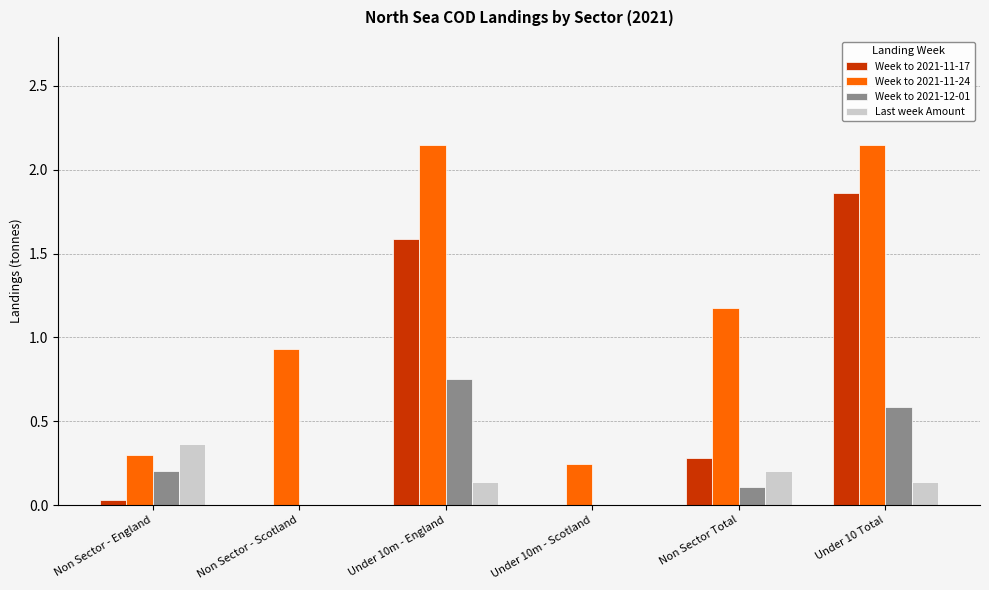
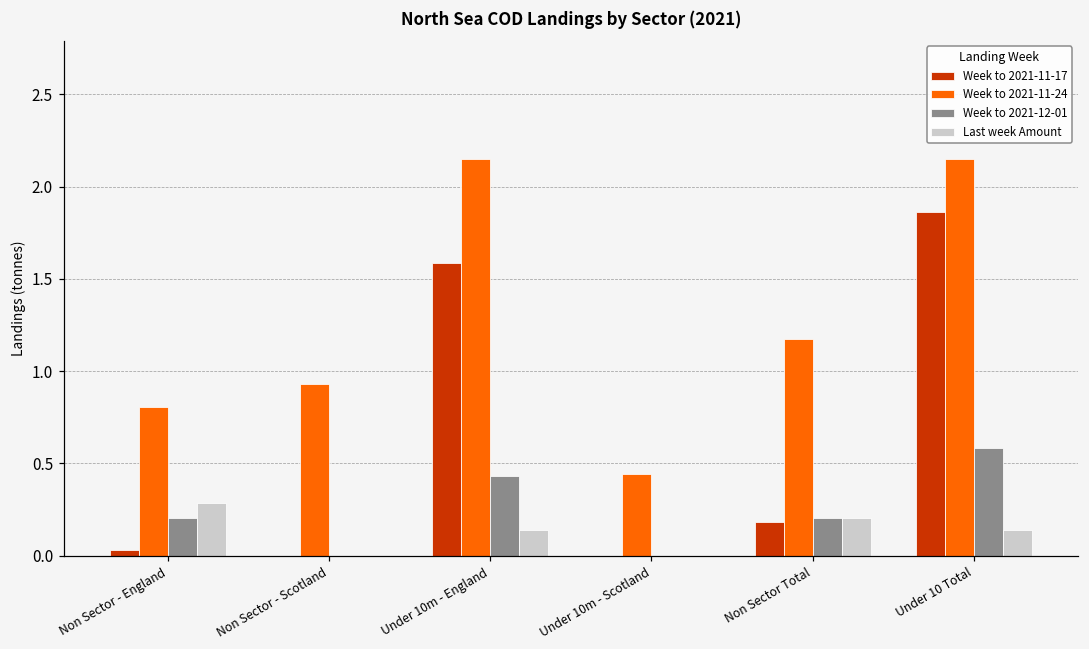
  {
    "Week to 2021-11-17": {
      "Non Sector - England": 0.03,
      "Non Sector - Scotland": 0.00,
      "Under 10m - England": 1.59,
      "Under 10m - Scotland": 0.00,
-     "Non Sector Total": 0.28,
+     "Non Sector Total": 0.18,
      "Under 10 Total": 1.86
    },
    "Week to 2021-11-24": {
-     "Non Sector - England": 0.30,
+     "Non Sector - England": 0.81,
      "Non Sector - Scotland": 0.93,
      "Under 10m - England": 2.15,
-     "Under 10m - Scotland": 0.24,
+     "Under 10m - Scotland": 0.44,
      "Non Sector Total": 1.17,
      "Under 10 Total": 2.15
    },
    "Week to 2021-12-01": {
      "Non Sector - England": 0.20,
      "Non Sector - Scotland": 0.00,
-     "Under 10m - England": 0.75,
+     "Under 10m - England": 0.43,
      "Under 10m - Scotland": 0.00,
-     "Non Sector Total": 0.11,
+     "Non Sector Total": 0.20,
      "Under 10 Total": 0.58
    },
    "Last week Amount": {
-     "Non Sector - England": 0.37,
+     "Non Sector - England": 0.28,
      "Non Sector - Scotland": 0.00,
      "Under 10m - England": 0.14,
      "Non Sector Total": 0.20,
      "Under 10 Total": 0.14
    }
  }
